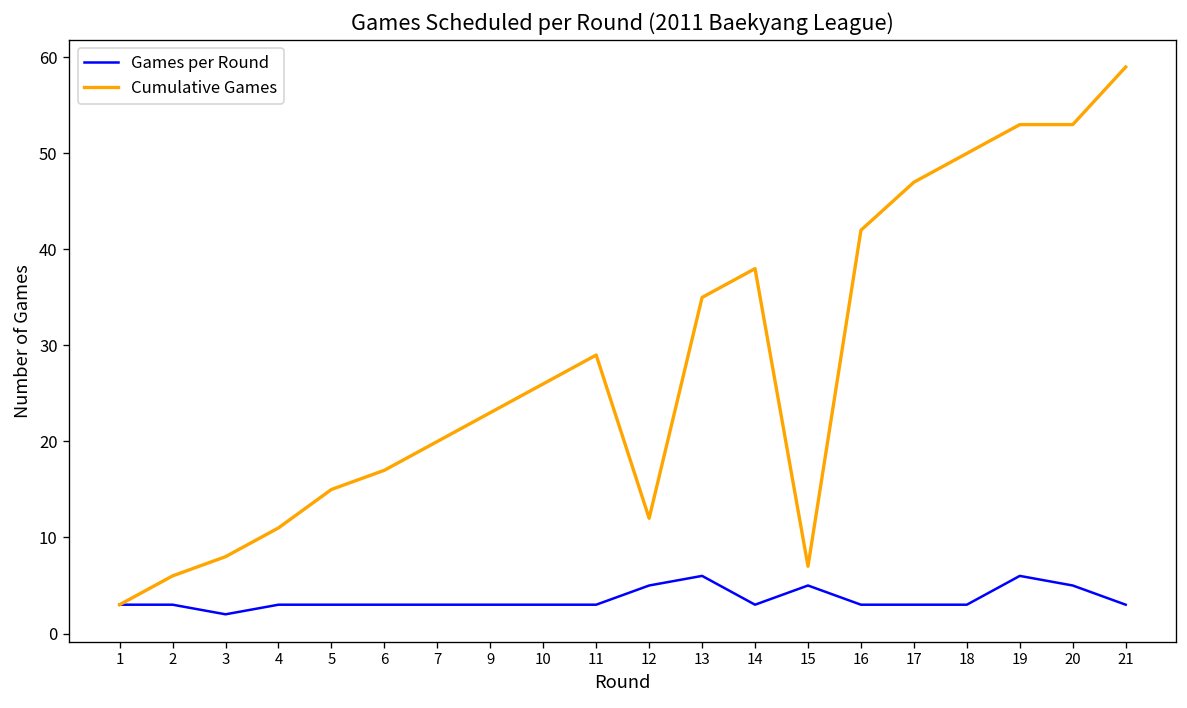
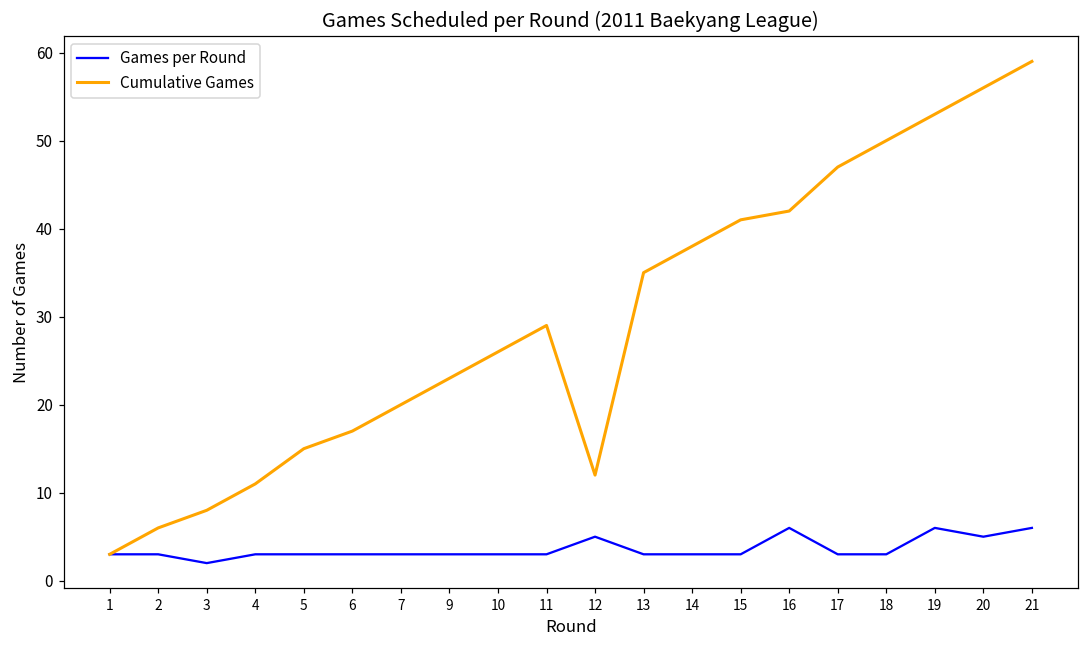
  {
    "Games per Round": {
      "2": 3,
      "3": 2,
      "4": 3,
      "5": 3,
      "6": 3,
      "7": 3,
      "9": 3,
      "10": 3,
      "11": 3,
      "12": 5,
-     "13": 6,
+     "13": 3,
      "14": 3,
-     "15": 5,
-     "16": 3,
+     "15": 3,
+     "16": 6,
      "17": 3,
      "18": 3,
      "19": 6,
      "20": 5,
-     "21": 3
+     "21": 6
    },
    "Cumulative Games": {
      "2": 6,
      "3": 8,
      "4": 11,
      "5": 15,
      "6": 17,
      "7": 20,
      "9": 23,
      "10": 26,
      "11": 29,
      "12": 12,
      "13": 35,
      "14": 38,
-     "15": 7,
+     "15": 41,
      "16": 42,
      "17": 47,
      "18": 50,
      "19": 53,
-     "20": 53,
+     "20": 56,
      "21": 59
    }
  }
